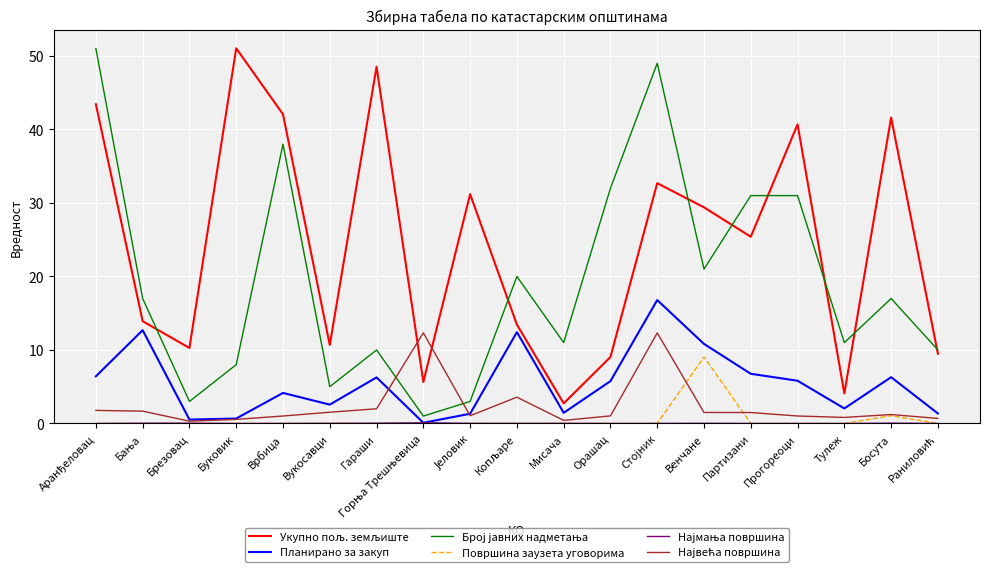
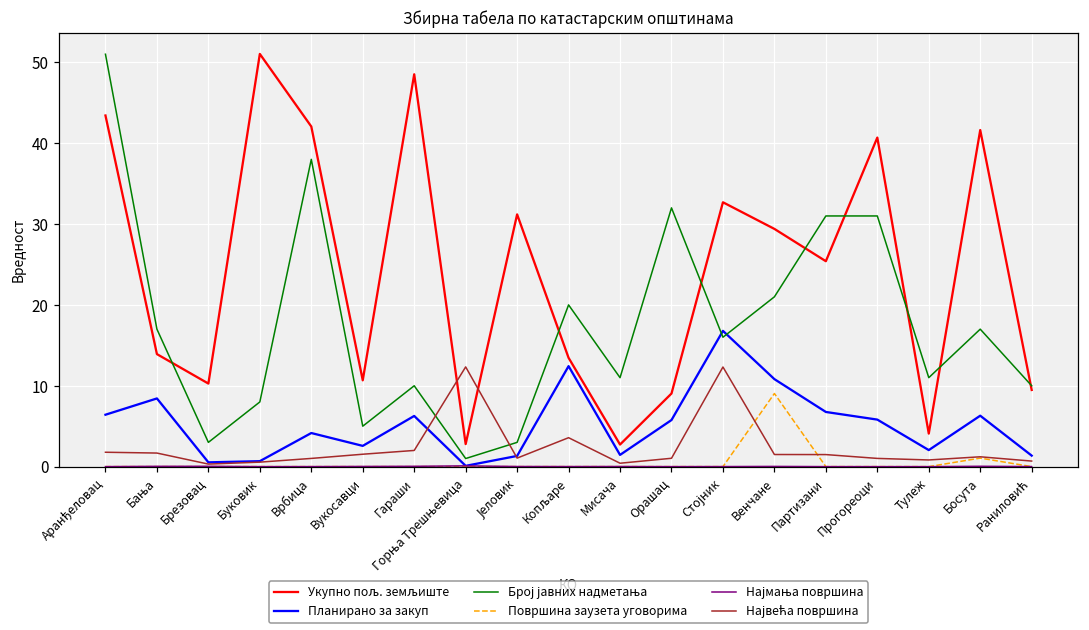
  {
    "Укупно пољ. земљиште": {
      "Аранђеловац": 43,
      "Бања": 14,
      "Брезовац": 10,
      "Буковик": 51,
      "Врбица": 42,
      "Вукосавци": 11,
      "Гараши": 49,
-     "Горња Трешњевица": 6,
+     "Горња Трешњевица": 3,
      "Јеловик": 31,
      "Копљаре": 13,
      "Мисача": 3,
      "Орашац": 9,
      "Стојник": 33,
      "Венчане": 29,
      "Партизани": 25,
      "Прогореоци": 41,
      "Тулеж": 4,
      "Босута": 42,
      "Раниловић": 9
    },
    "Планирано за закуп": {
      "Аранђеловац": 6,
-     "Бања": 13,
+     "Бања": 8,
      "Врбица": 4,
      "Вукосавци": 3,
      "Гараши": 6,
      "Копљаре": 12,
      "Мисача": 1,
      "Орашац": 6,
      "Стојник": 17,
      "Венчане": 11,
      "Партизани": 7,
      "Прогореоци": 6,
      "Тулеж": 2,
      "Босута": 6,
      "Раниловић": 1
    },
    "Број јавних надметања": {
      "Аранђеловац": 51,
      "Бања": 17,
      "Брезовац": 3,
      "Буковик": 8,
      "Врбица": 38,
      "Вукосавци": 5,
      "Гараши": 10,
      "Горња Трешњевица": 1,
      "Јеловик": 3,
      "Копљаре": 20,
      "Мисача": 11,
      "Орашац": 32,
-     "Стојник": 49,
+     "Стојник": 16,
      "Венчане": 21,
      "Партизани": 31,
      "Прогореоци": 31,
      "Тулеж": 11,
      "Босута": 17,
      "Раниловић": 10
    },
    "Површина заузета уговорима": {
      "Венчане": 9
    },
    "Најмања површина": {
      "Венчане": 0,
      "Босута": 0
    },
    "Највећа површина": {
      "Аранђеловац": 2,
      "Бања": 2,
      "Врбица": 1,
      "Вукосавци": 2,
      "Гараши": 2,
      "Горња Трешњевица": 12,
      "Копљаре": 4,
      "Мисача": 0,
      "Орашац": 1,
      "Стојник": 12,
      "Венчане": 1,
      "Партизани": 1,
      "Прогореоци": 1,
      "Тулеж": 1,
      "Раниловић": 1
    }
  }
